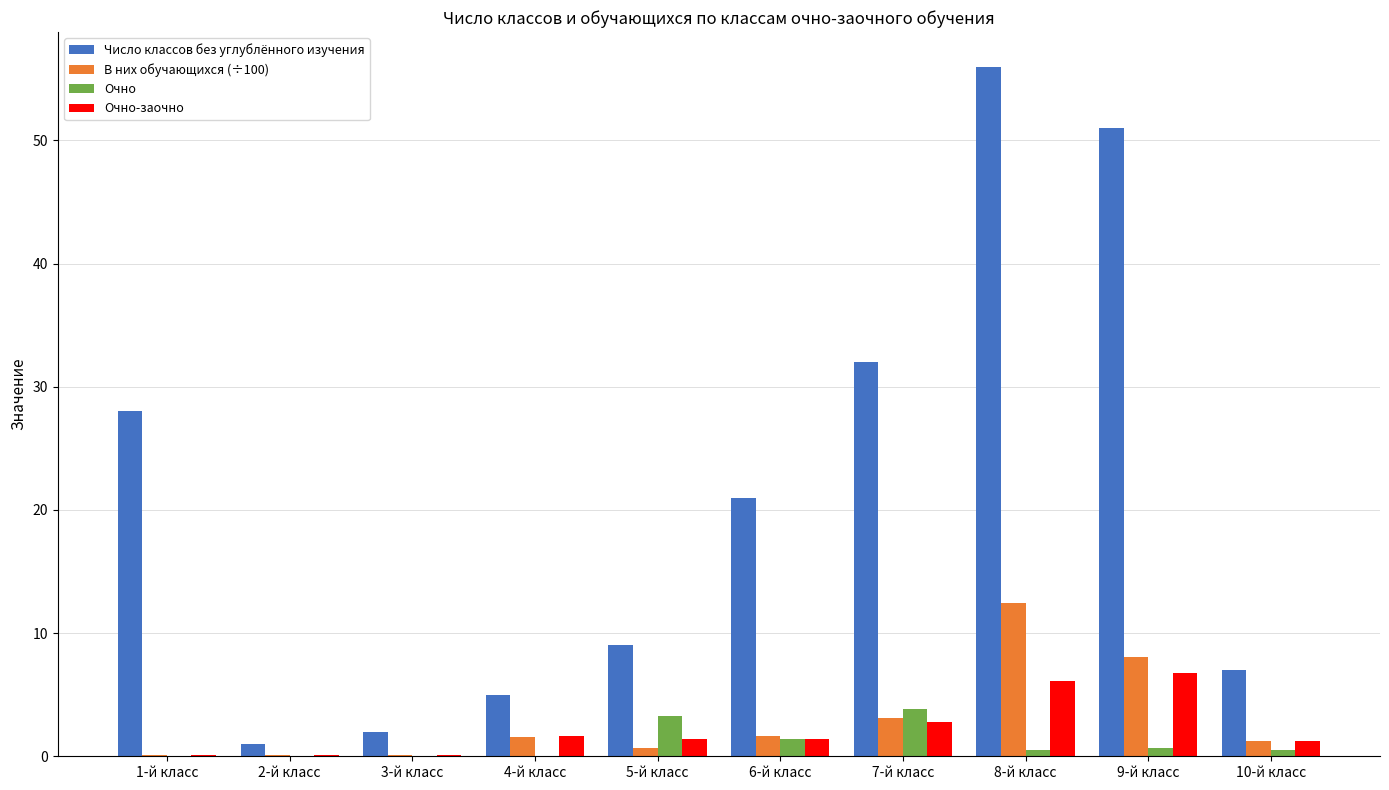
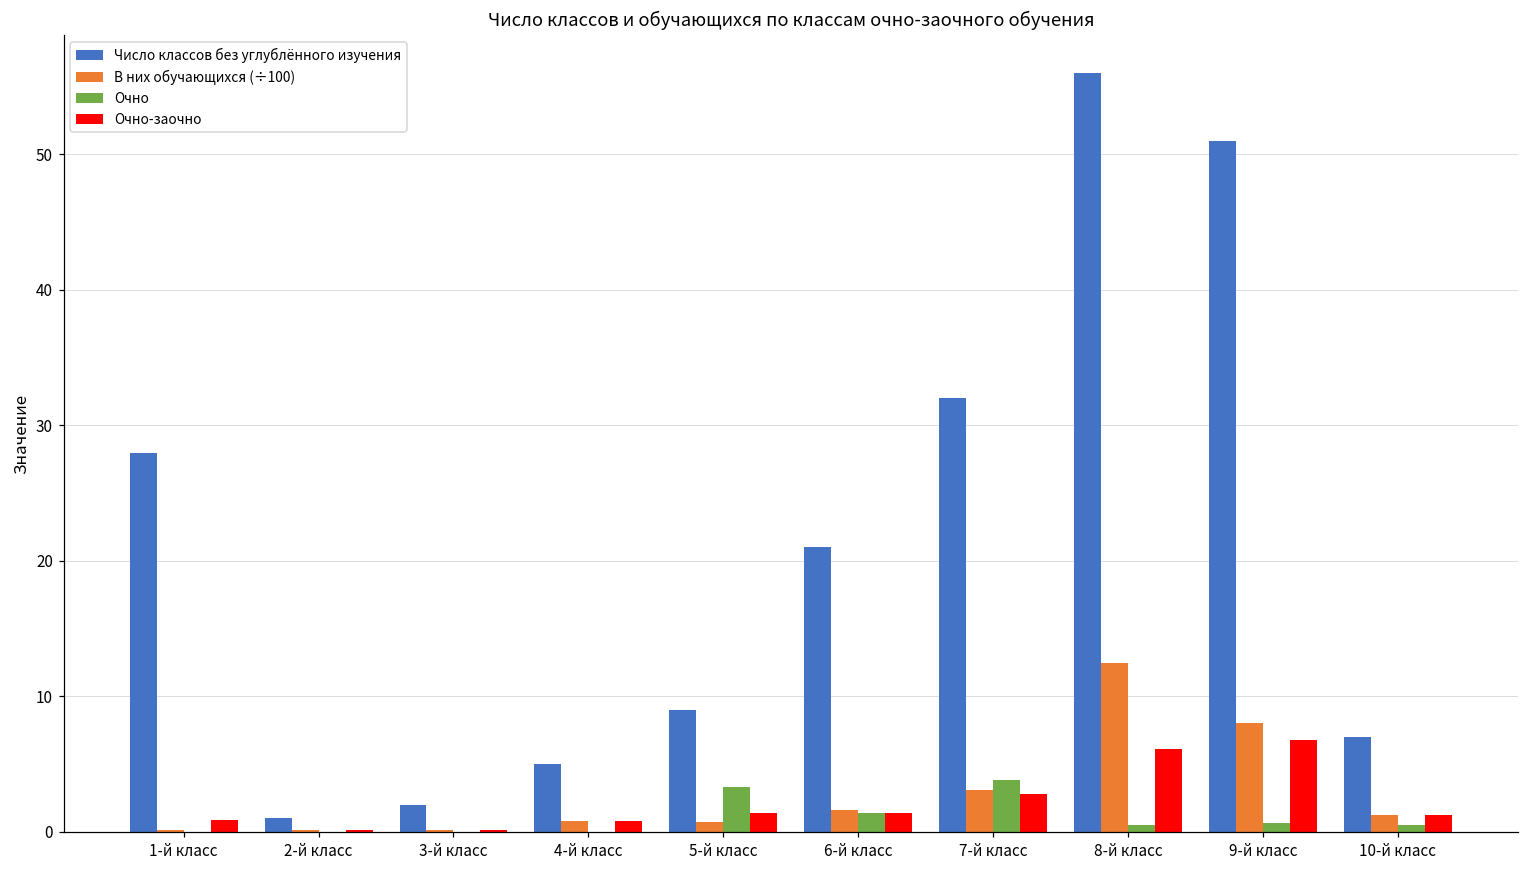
  {
    "Число классов без углублённого изучения": {
      "1-й класс": 28.0,
      "2-й класс": 1.0,
      "3-й класс": 2.0,
      "4-й класс": 5.0,
      "5-й класс": 9.0,
      "6-й класс": 21.0,
      "7-й класс": 32.0,
      "8-й класс": 56.0,
      "9-й класс": 51.0,
      "10-й класс": 7.0
    },
    "В них обучающихся (÷100)": {
-     "4-й класс": 1.6,
+     "4-й класс": 0.8,
      "5-й класс": 0.7,
      "6-й класс": 1.6,
      "7-й класс": 3.1,
      "8-й класс": 12.5,
      "9-й класс": 8.1,
      "10-й класс": 1.2
    },
    "Очно": {
      "1-й класс": 0.0,
      "2-й класс": 0.0,
      "3-й класс": 0.0,
      "4-й класс": 0.0,
      "5-й класс": 3.3,
      "6-й класс": 1.4,
      "7-й класс": 3.8,
      "8-й класс": 0.5,
      "9-й класс": 0.7,
      "10-й класс": 0.5
    },
    "Очно-заочно": {
-     "1-й класс": 0.1,
-     "4-й класс": 1.6,
+     "1-й класс": 0.9,
+     "4-й класс": 0.8,
      "5-й класс": 1.4,
      "6-й класс": 1.4,
      "7-й класс": 2.8,
      "8-й класс": 6.1,
      "9-й класс": 6.8,
      "10-й класс": 1.3
    }
  }
